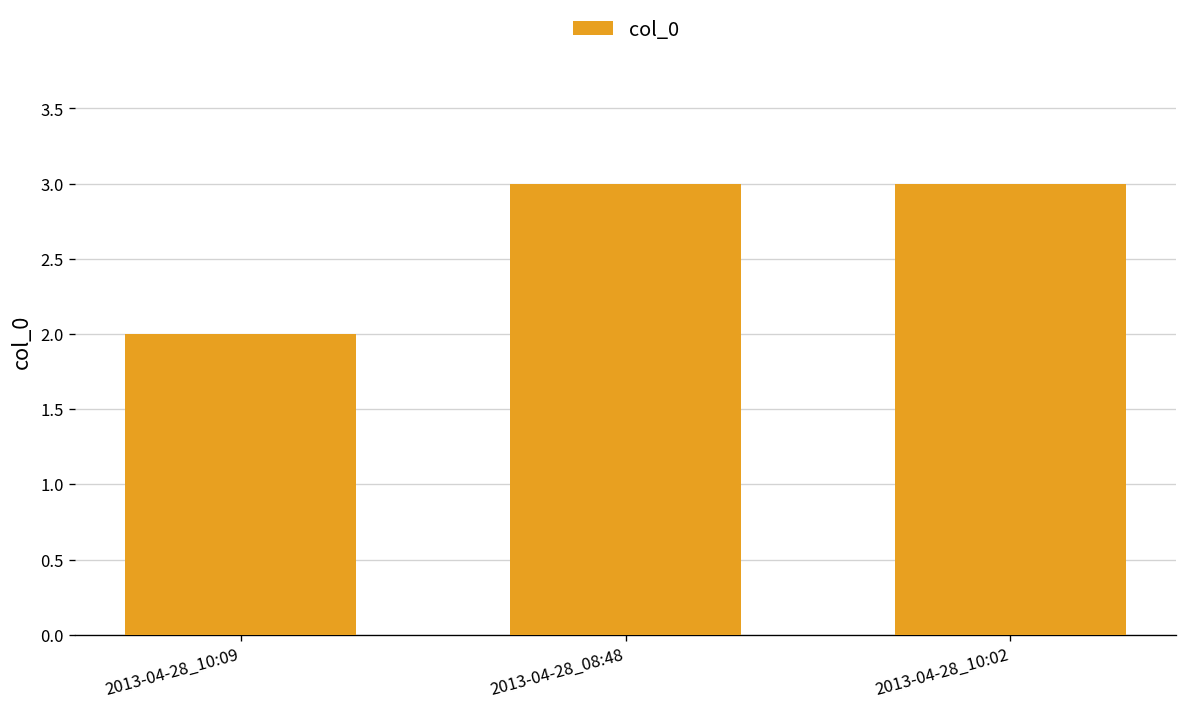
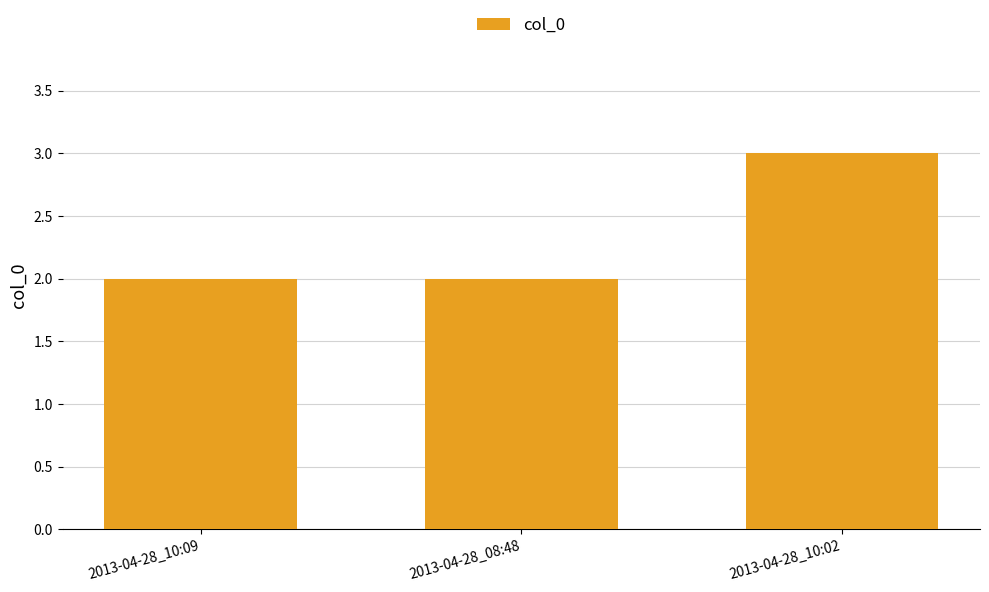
  {
    "2013-04-28_10:09": 2,
-   "2013-04-28_08:48": 3,
+   "2013-04-28_08:48": 2,
    "2013-04-28_10:02": 3
  }
